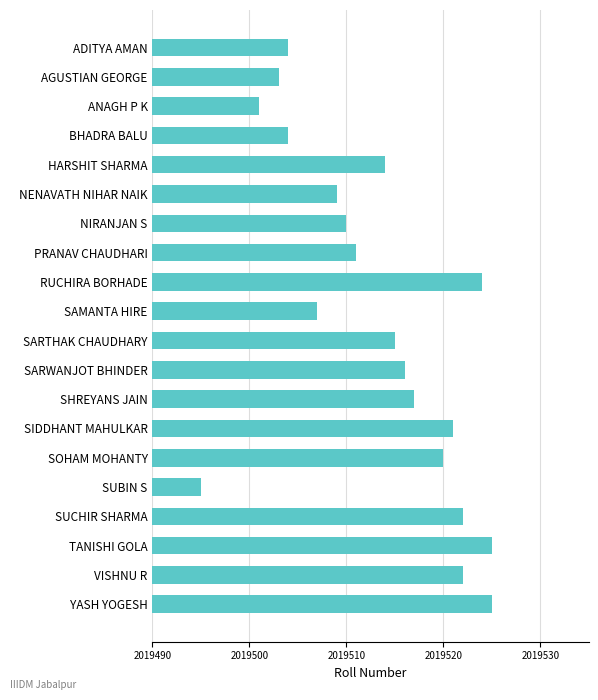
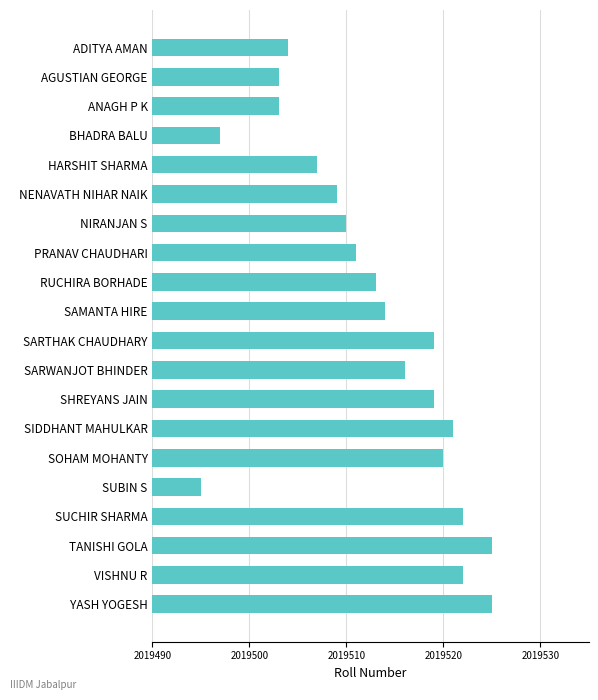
  {
    "ADITYA AMAN": 2019504,
    "AGUSTIAN GEORGE": 2019503,
-   "ANAGH P K": 2019501,
-   "BHADRA BALU": 2019504,
-   "HARSHIT SHARMA": 2019514,
+   "ANAGH P K": 2019503,
+   "BHADRA BALU": 2019497,
+   "HARSHIT SHARMA": 2019507,
    "NENAVATH NIHAR NAIK": 2019509,
    "NIRANJAN S": 2019510,
    "PRANAV CHAUDHARI": 2019511,
-   "RUCHIRA BORHADE": 2019524,
-   "SAMANTA HIRE": 2019507,
-   "SARTHAK CHAUDHARY": 2019515,
+   "RUCHIRA BORHADE": 2019513,
+   "SAMANTA HIRE": 2019514,
+   "SARTHAK CHAUDHARY": 2019519,
    "SARWANJOT BHINDER": 2019516,
-   "SHREYANS JAIN": 2019517,
+   "SHREYANS JAIN": 2019519,
    "SIDDHANT MAHULKAR": 2019521,
    "SOHAM MOHANTY": 2019520,
    "SUBIN S": 2019495,
    "SUCHIR SHARMA": 2019522,
    "TANISHI GOLA": 2019525,
    "VISHNU R": 2019522,
    "YASH YOGESH": 2019525
  }
